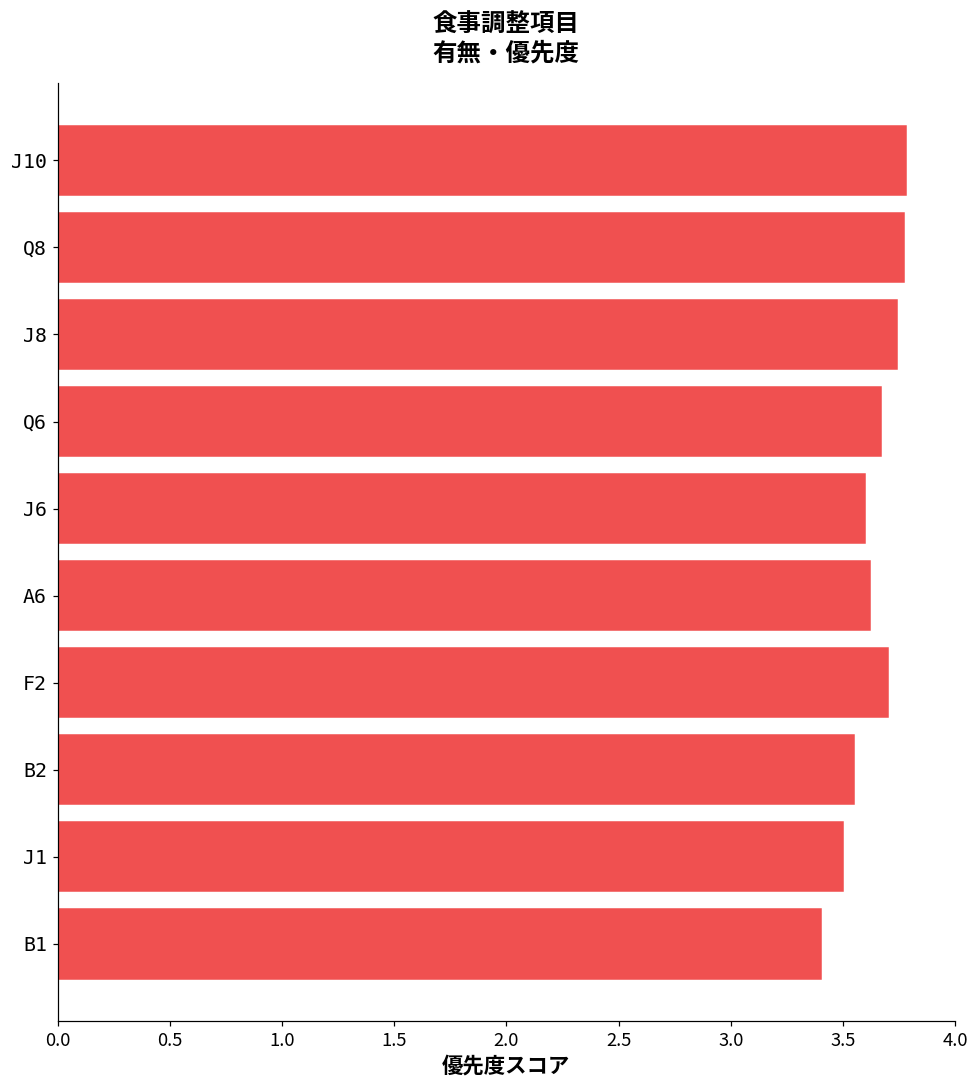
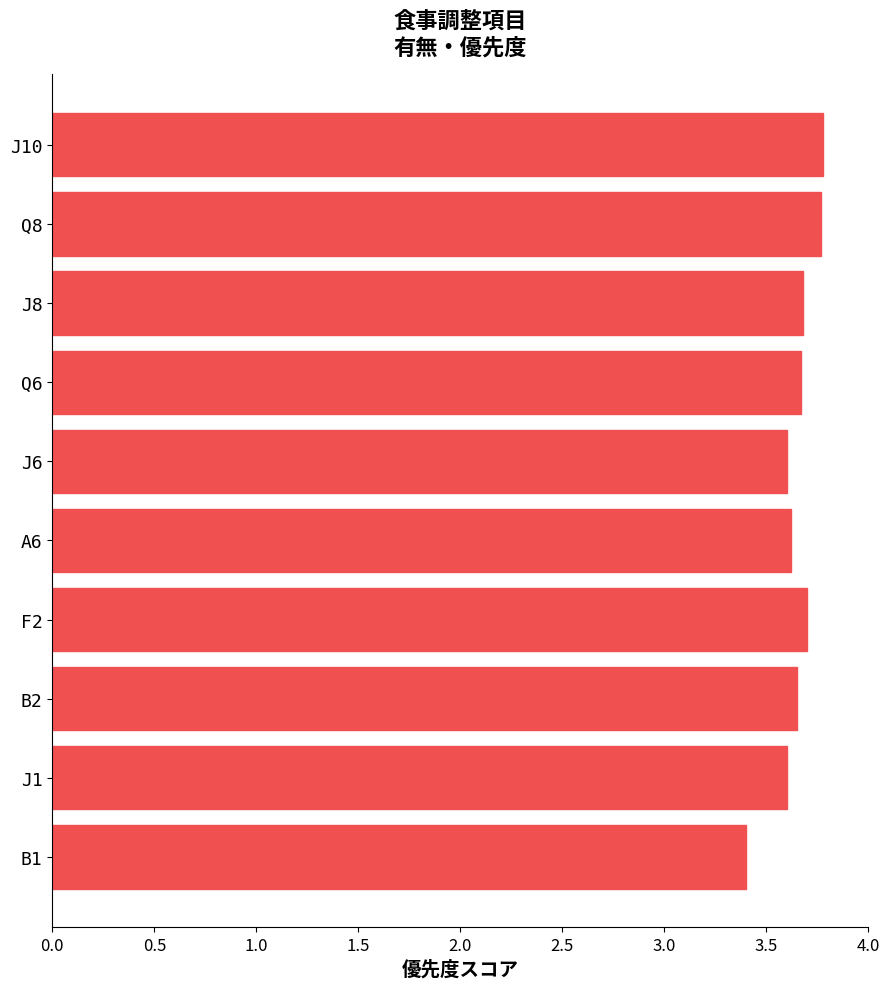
  {
    "J10": 3.78,
    "Q8": 3.77,
-   "J8": 3.74,
+   "J8": 3.68,
    "Q6": 3.67,
    "J6": 3.60,
    "A6": 3.62,
    "F2": 3.70,
-   "B2": 3.55,
-   "J1": 3.5,
+   "B2": 3.65,
+   "J1": 3.6,
    "B1": 3.40
  }
